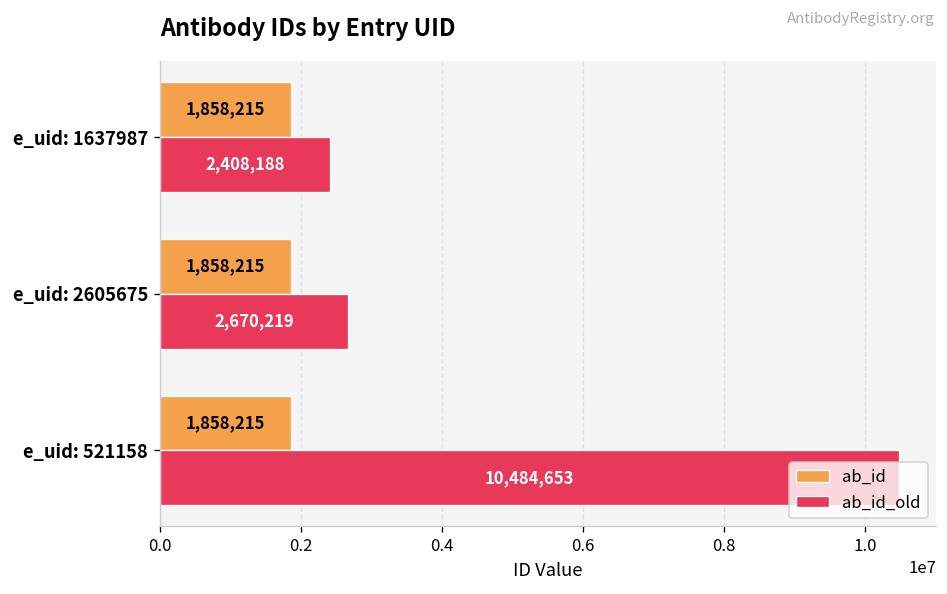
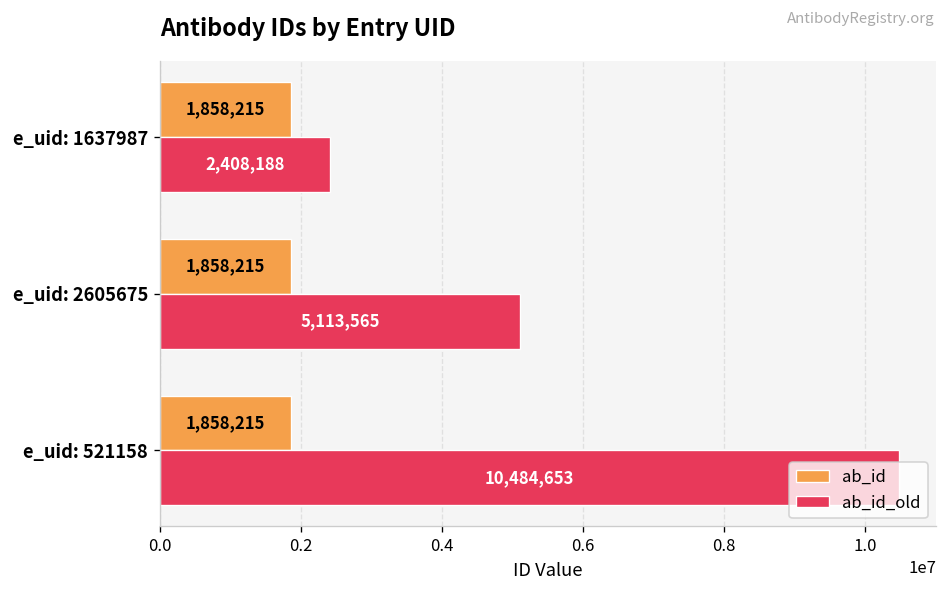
  {
    "ab_id": {
      "e_uid: 1637987": "1,858,215",
      "e_uid: 2605675": "1,858,215",
      "e_uid: 521158": "1,858,215"
    },
    "ab_id_old": {
      "e_uid: 1637987": "2,408,188",
-     "e_uid: 2605675": "2,670,219"
+     "e_uid: 2605675": "5,113,565"
    }
  }
